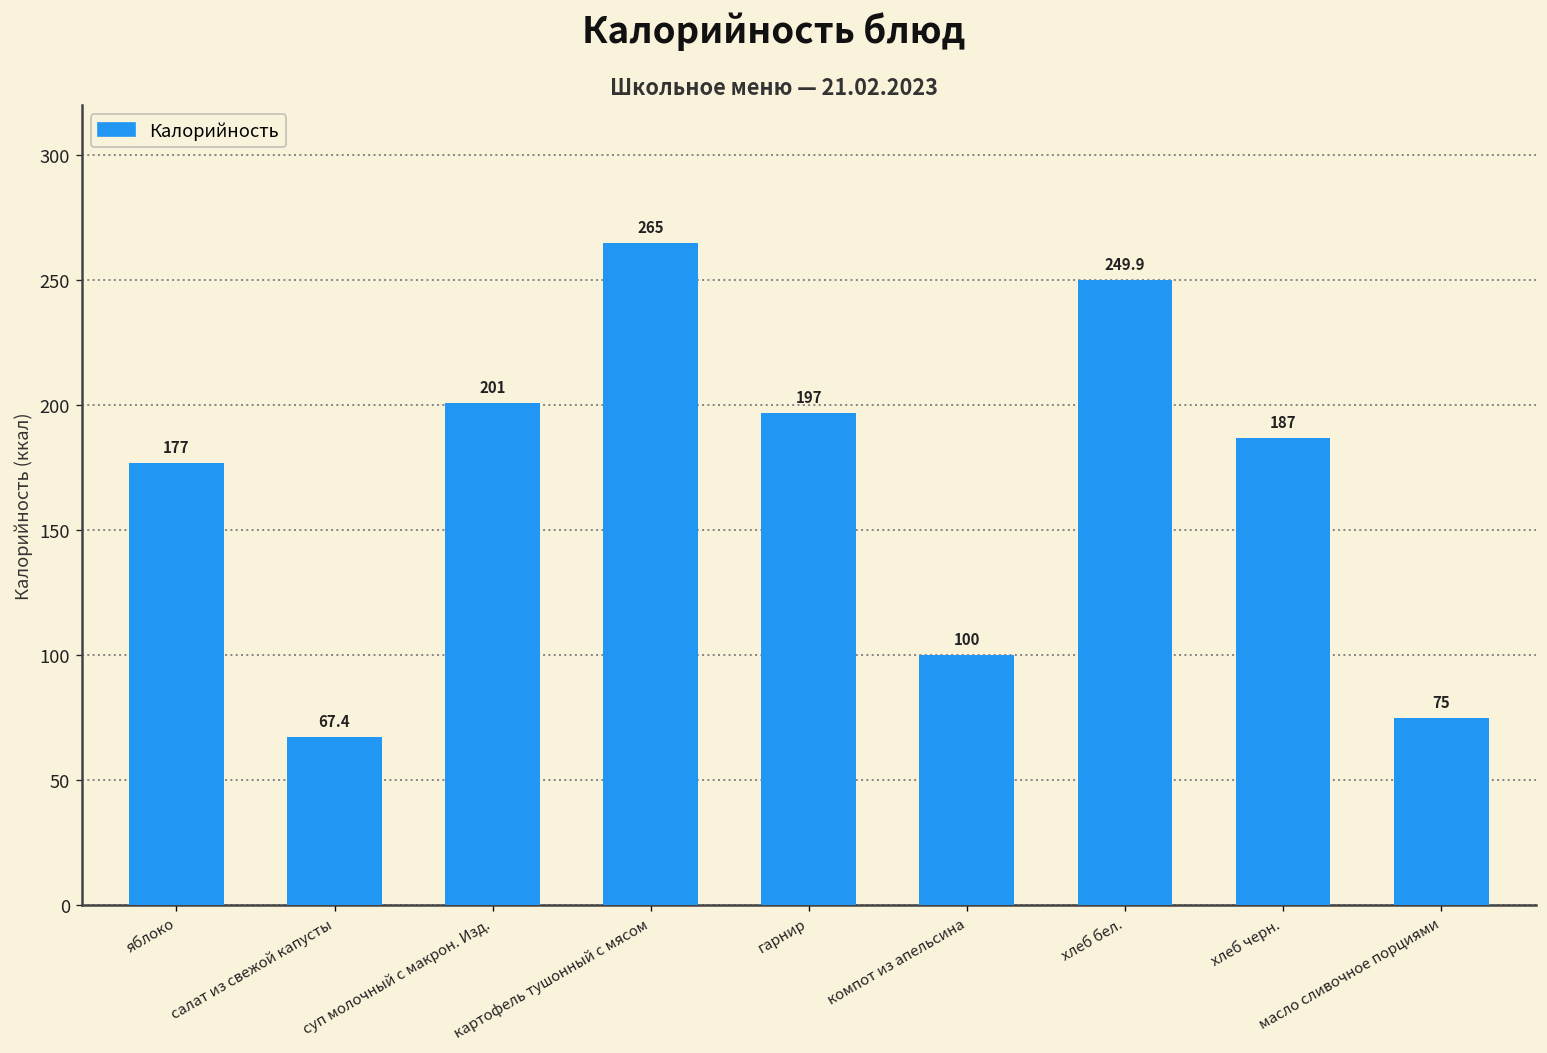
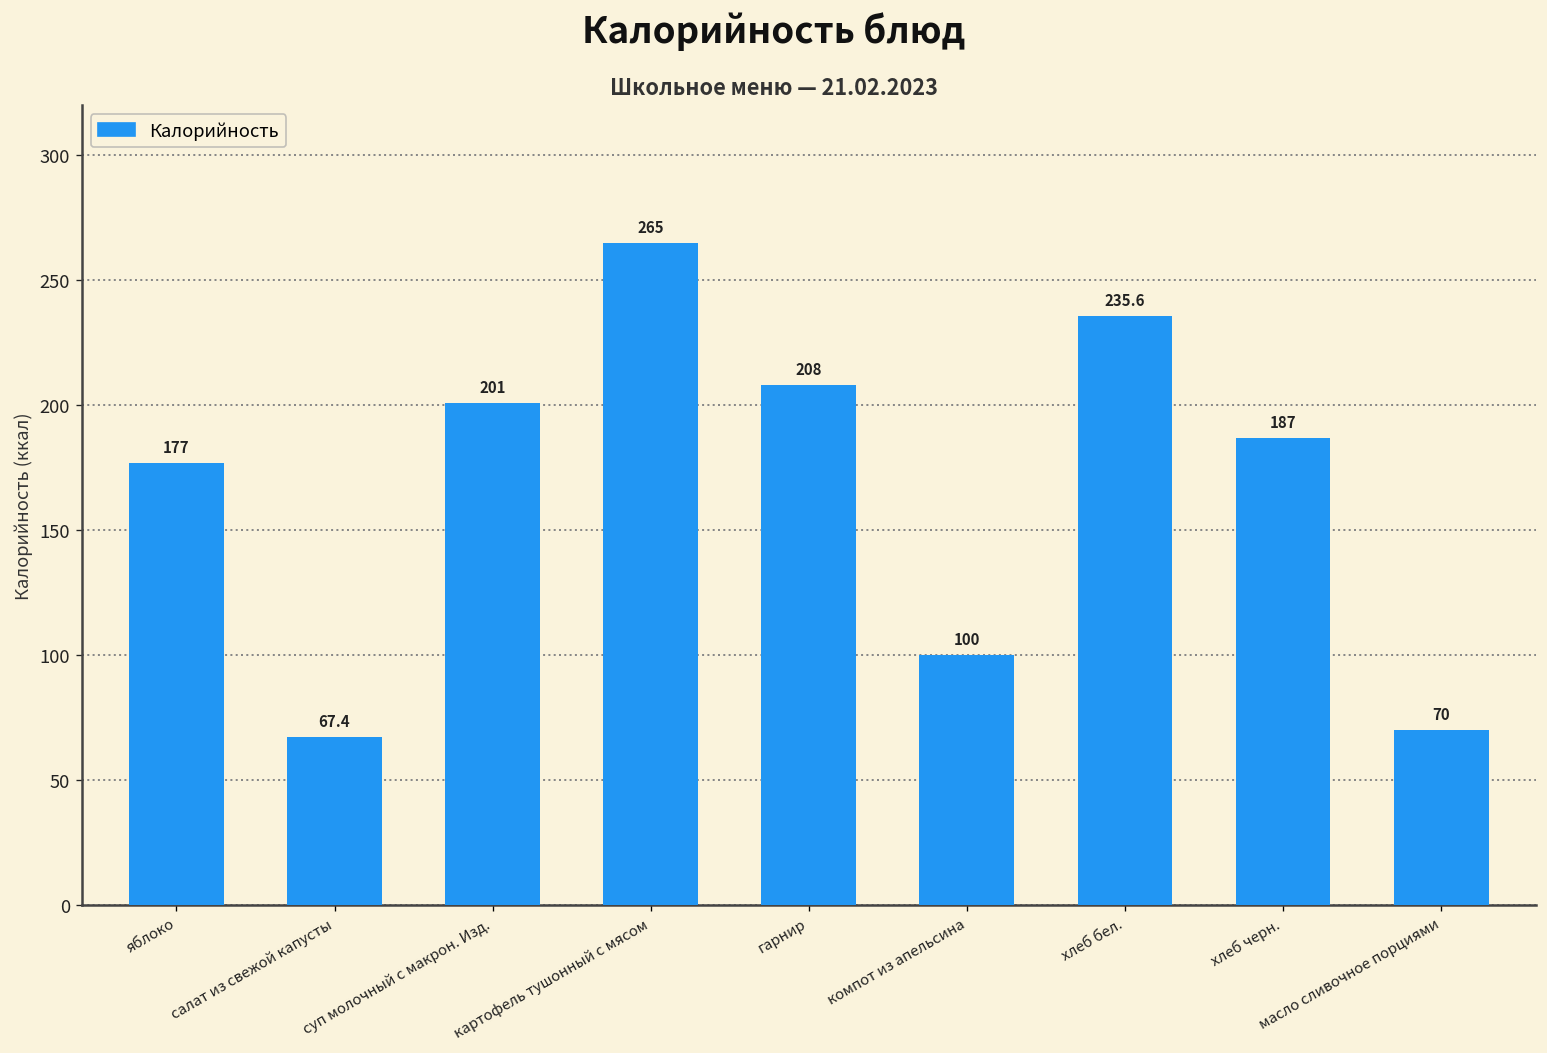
  {
    "яблоко": 177,
    "салат из свежой капусты": 67.4,
    "суп молочный с макрон. Изд.": 201,
    "картофель тушонный с мясом": 265,
-   "гарнир": 197,
+   "гарнир": 208,
    "компот из апельсина": 100,
-   "хлеб бел.": 249.9,
+   "хлеб бел.": 235.6,
    "хлеб черн.": 187,
-   "масло сливочное порциями": 75
+   "масло сливочное порциями": 70
  }
